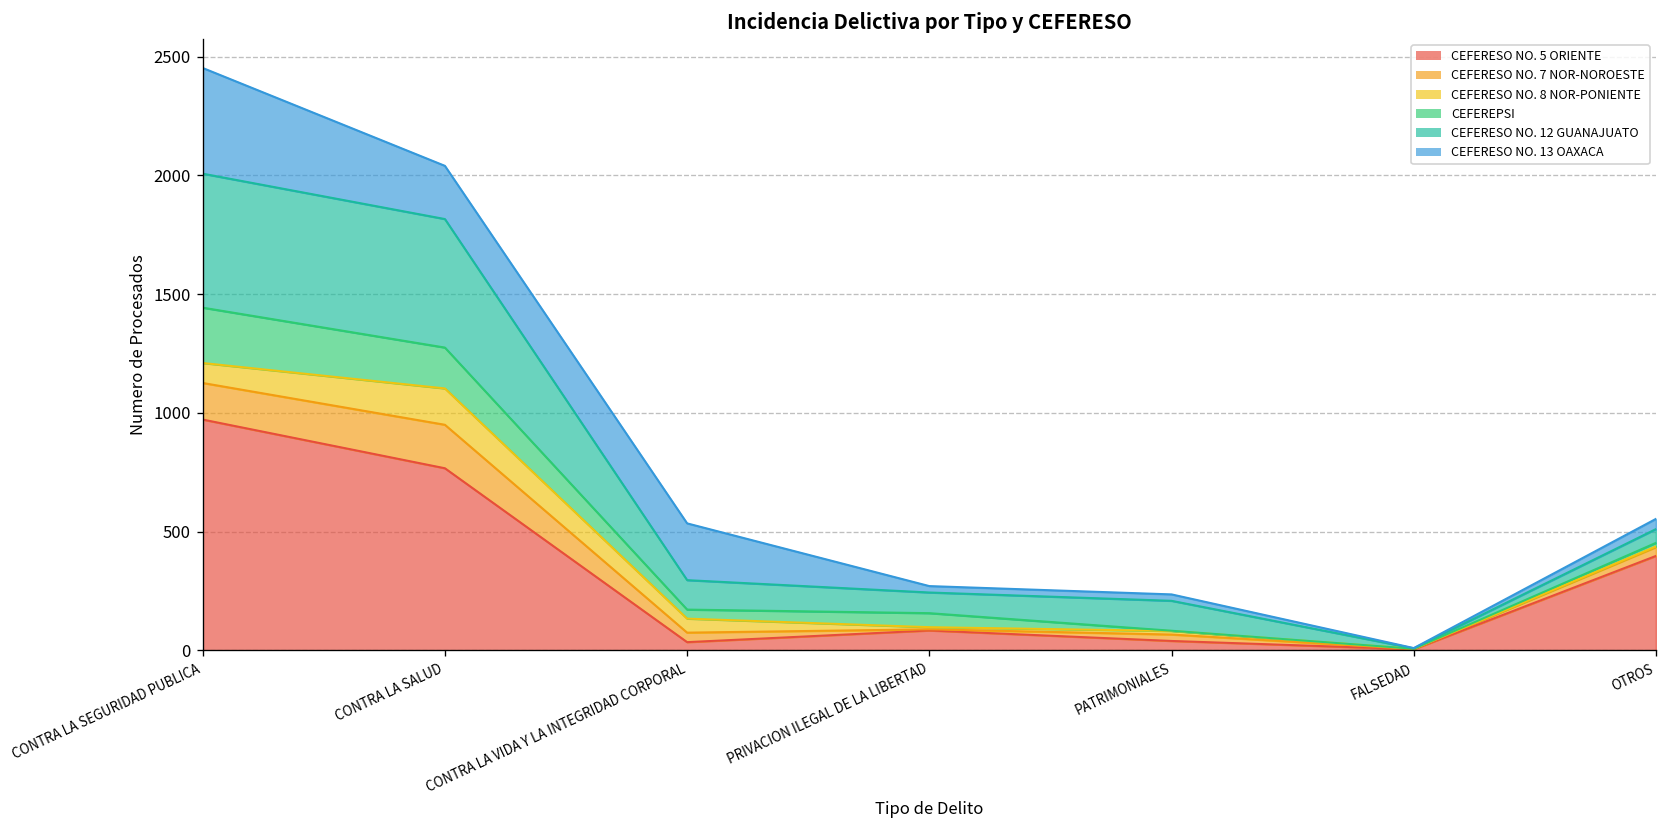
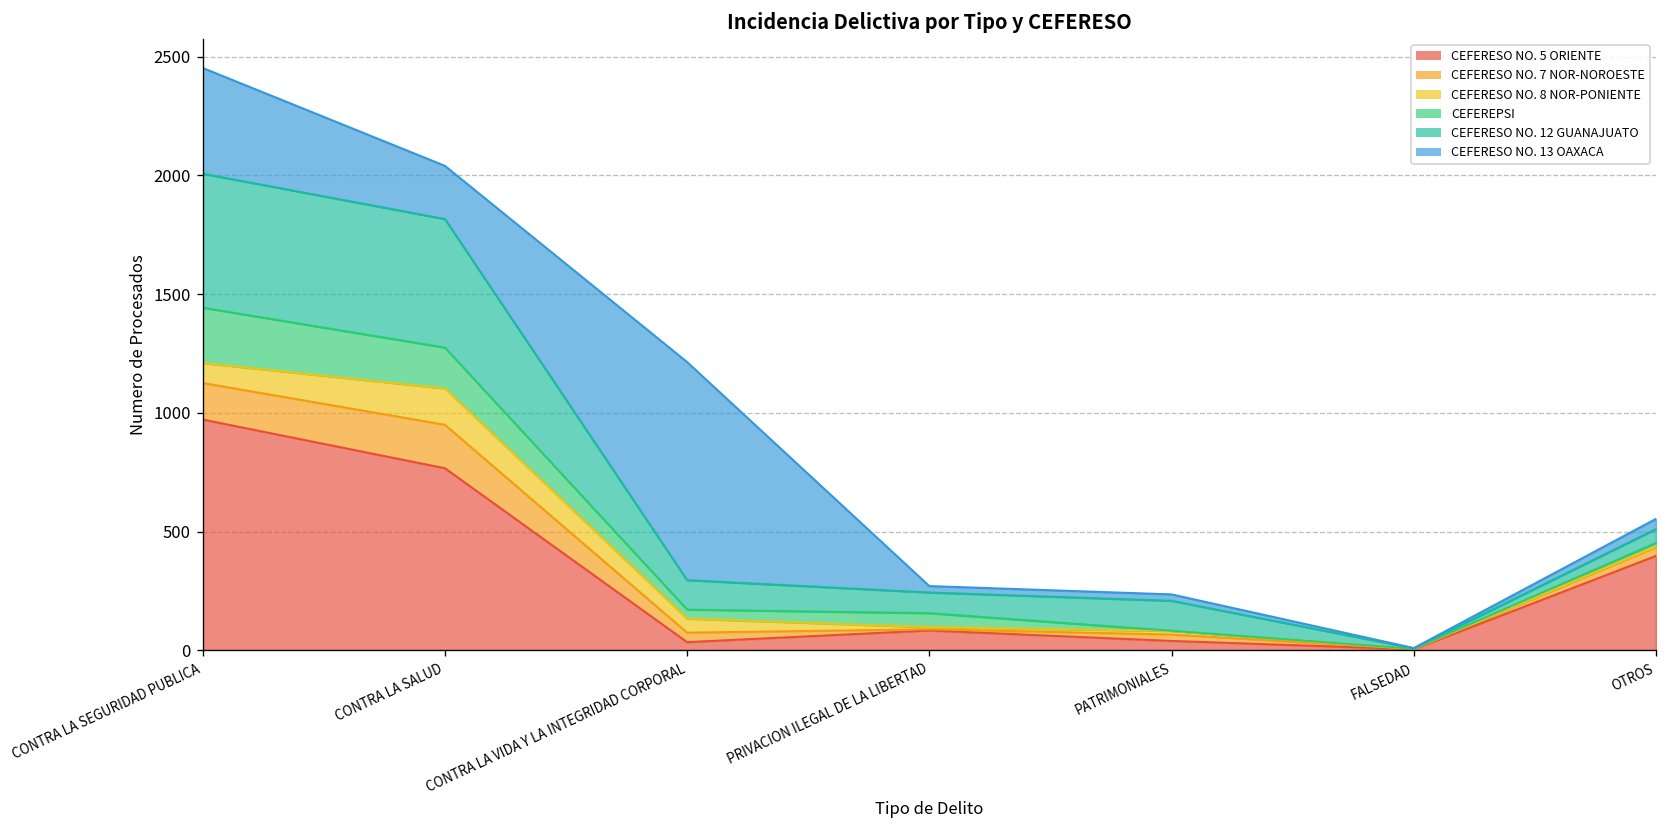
  {
    "CEFERESO NO. 5 ORIENTE": {
      "CONTRA LA SEGURIDAD PUBLICA": 970,
      "CONTRA LA SALUD": 770,
      "CONTRA LA VIDA Y LA INTEGRIDAD CORPORAL": 40,
      "PATRIMONIALES": 40,
      "OTROS": 400
    },
    "CEFERESO NO. 13 OAXACA": {
      "CONTRA LA SEGURIDAD PUBLICA": 450,
      "CONTRA LA SALUD": 220,
-     "CONTRA LA VIDA Y LA INTEGRIDAD CORPORAL": 240,
+     "CONTRA LA VIDA Y LA INTEGRIDAD CORPORAL": 920,
      "PRIVACION ILEGAL DE LA LIBERTAD": 30,
      "PATRIMONIALES": 30,
      "OTROS": 40
    }
  }
